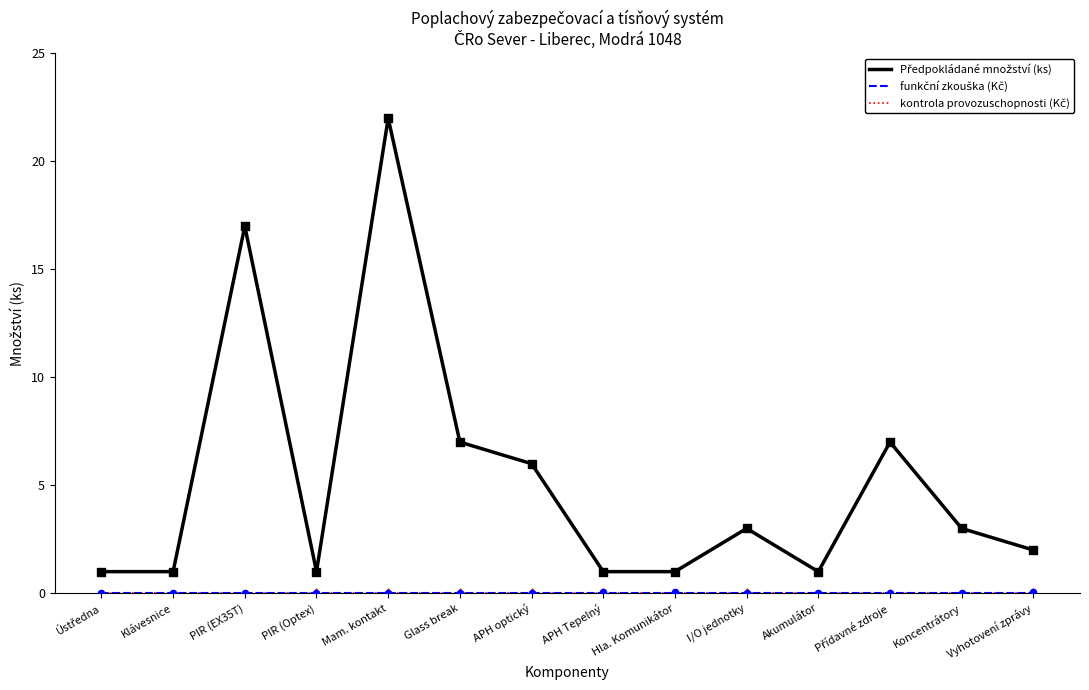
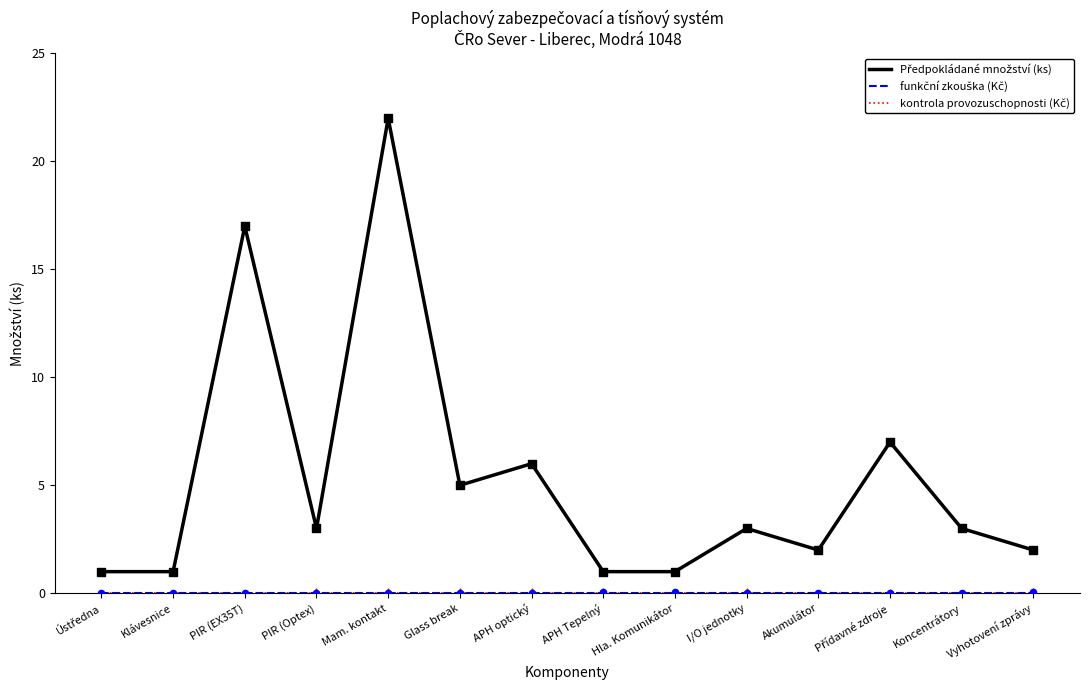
  {
    "Předpokládané množství (ks)": {
      "Ústředna": 1,
      "Klávesnice": 1,
      "PIR (EX35T)": 17,
-     "PIR (Optex)": 1,
+     "PIR (Optex)": 3,
      "Mam. kontakt": 22,
-     "Glass break": 7,
+     "Glass break": 5,
      "APH optický": 6,
      "APH Tepelný": 1,
      "Hla. Komunikátor": 1,
      "I/O jednotky": 3,
-     "Akumulátor": 1,
+     "Akumulátor": 2,
      "Přídavné zdroje": 7,
      "Koncentrátory": 3,
      "Vyhotovení zprávy": 2
    }
  }
